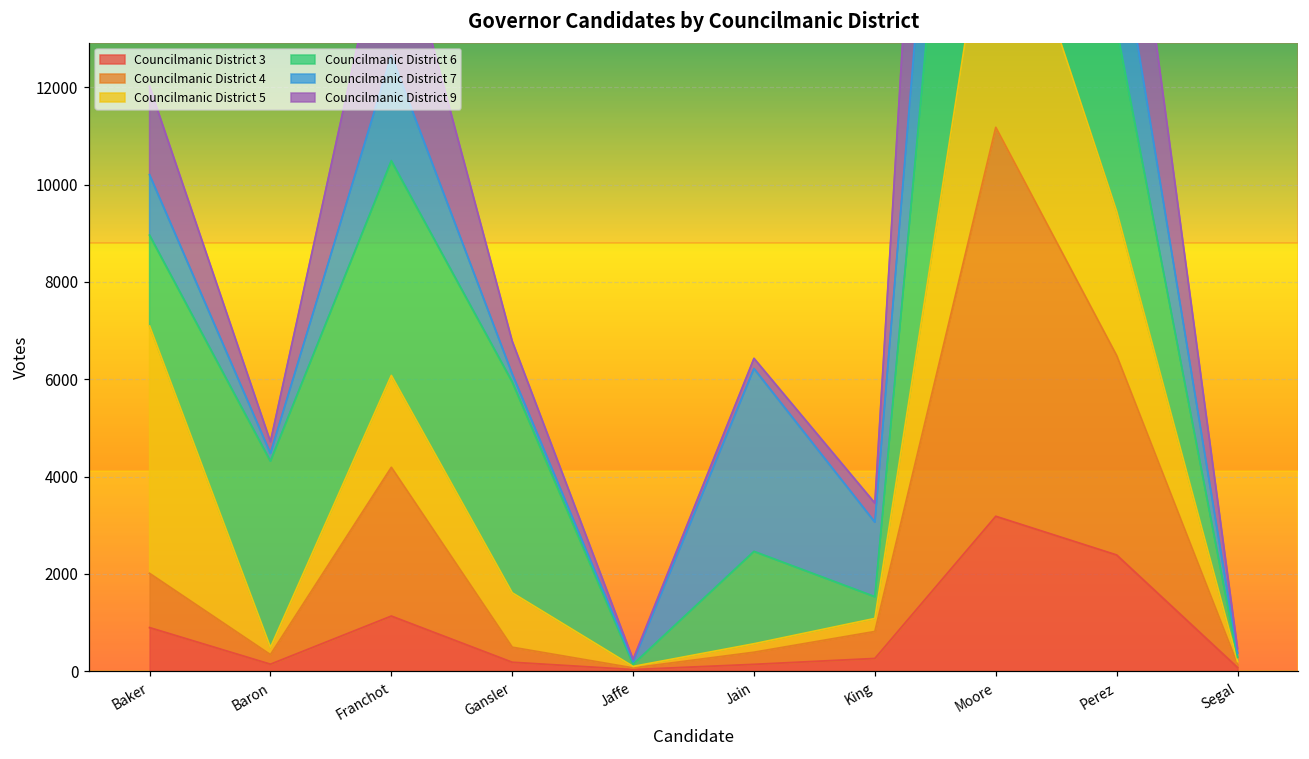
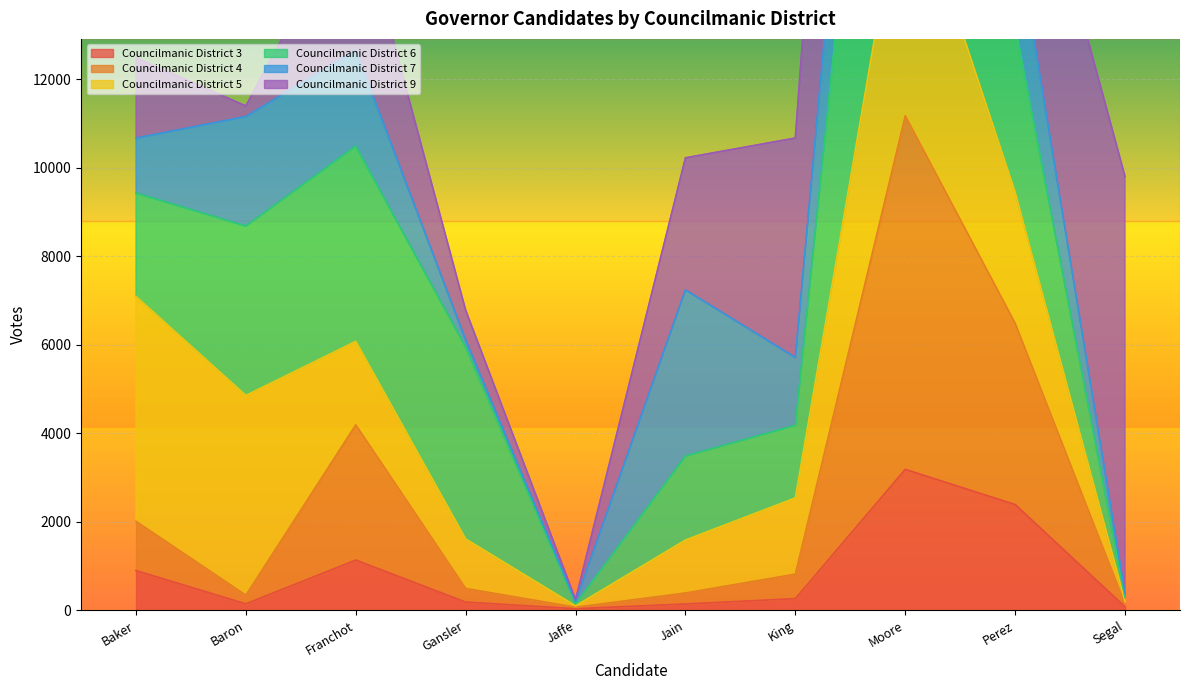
  {
    "Councilmanic District 5": {
      "Baker": 5100,
-     "Baron": 100,
+     "Baron": 4500,
      "Franchot": 1900,
      "Gansler": 1100,
-     "Jain": 200,
-     "King": 300,
+     "Jain": 1200,
+     "King": 1700,
      "Perez": 3000,
      "Segal": 100
    },
    "Councilmanic District 6": {
-     "Baker": 1900,
+     "Baker": 2300,
      "Baron": 3800,
      "Franchot": 4400,
      "Gansler": 4300,
      "Jain": 1900,
-     "King": 400,
+     "King": 1600,
      "Segal": 100
    },
    "Councilmanic District 7": {
      "Baker": 1200,
-     "Baron": 200,
+     "Baron": 2500,
      "Gansler": 200,
      "Jain": 3800,
      "King": 1500,
      "Segal": 100
    },
    "Councilmanic District 9": {
      "Baron": 200,
      "Gansler": 700,
-     "Jain": 200,
-     "King": 400,
-     "Segal": 100
+     "Jain": 3000,
+     "King": 5000,
+     "Segal": 9400
    }
  }
